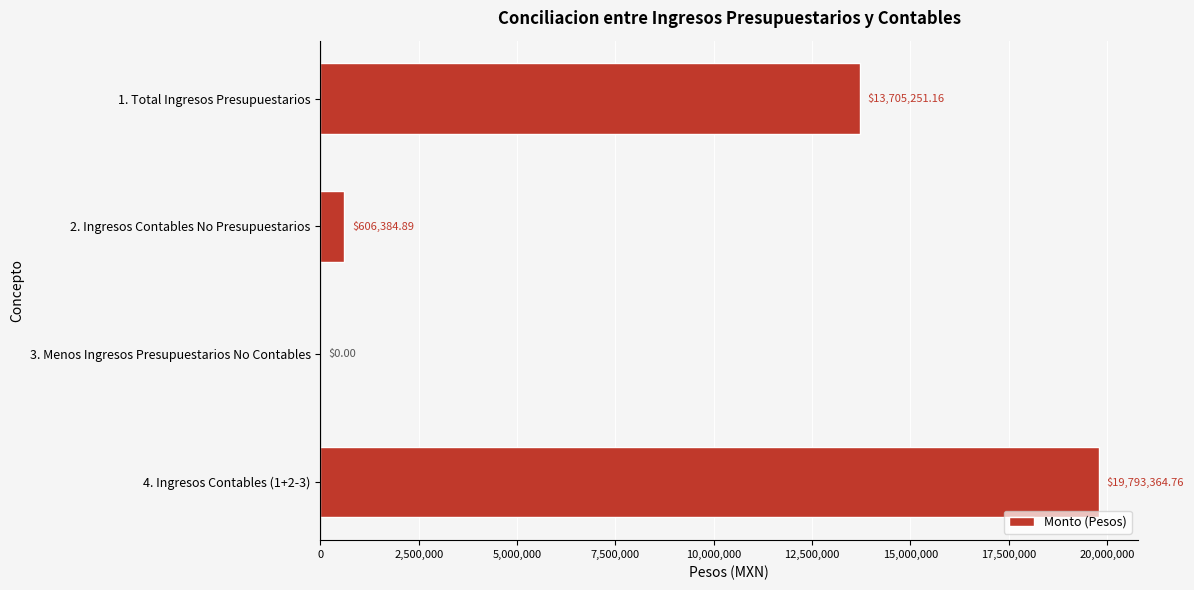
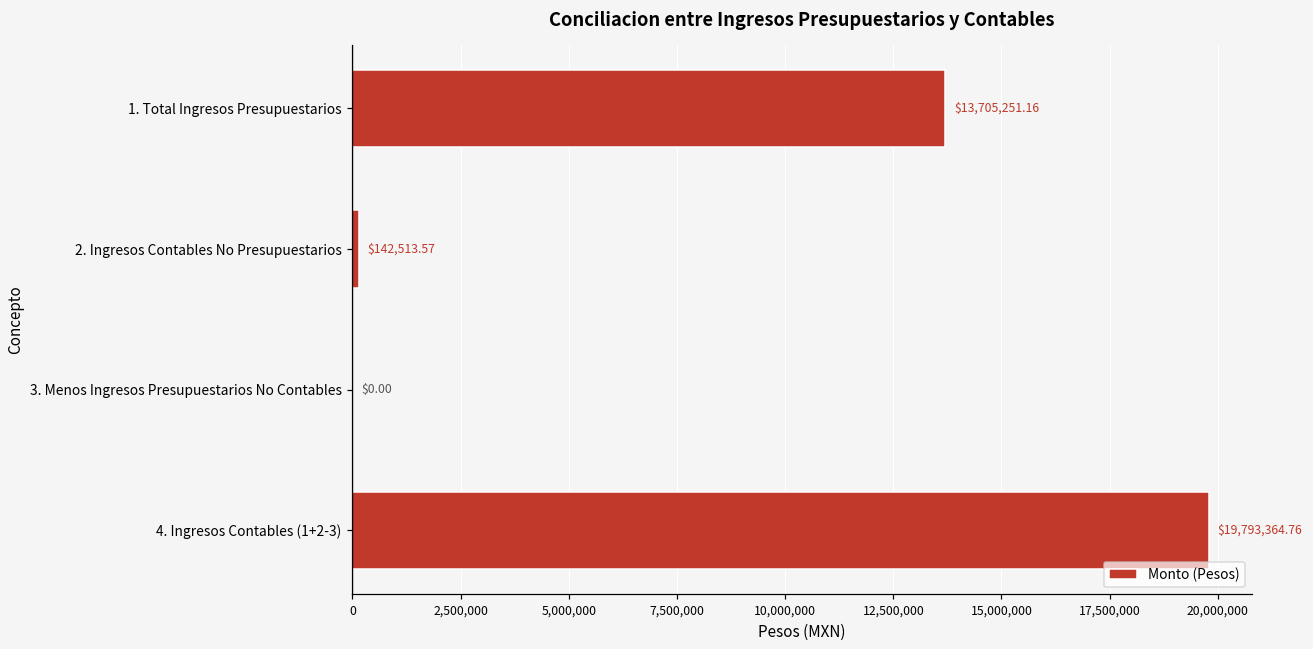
  {
    "1. Total Ingresos Presupuestarios": "$13,705,251.16",
-   "2. Ingresos Contables No Presupuestarios": "$606,384.89",
+   "2. Ingresos Contables No Presupuestarios": "$142,513.57",
    "3. Menos Ingresos Presupuestarios No Contables": "$0.00",
    "4. Ingresos Contables (1+2-3)": "$19,793,364.76"
  }
